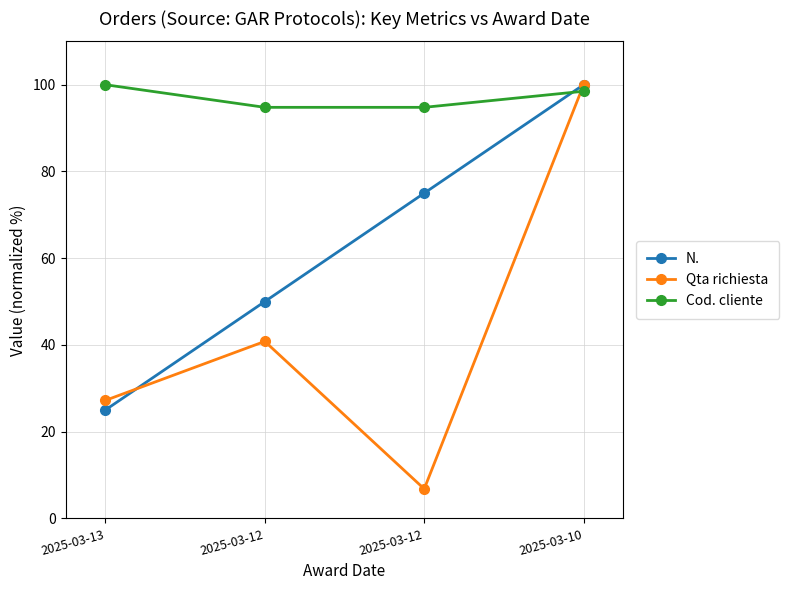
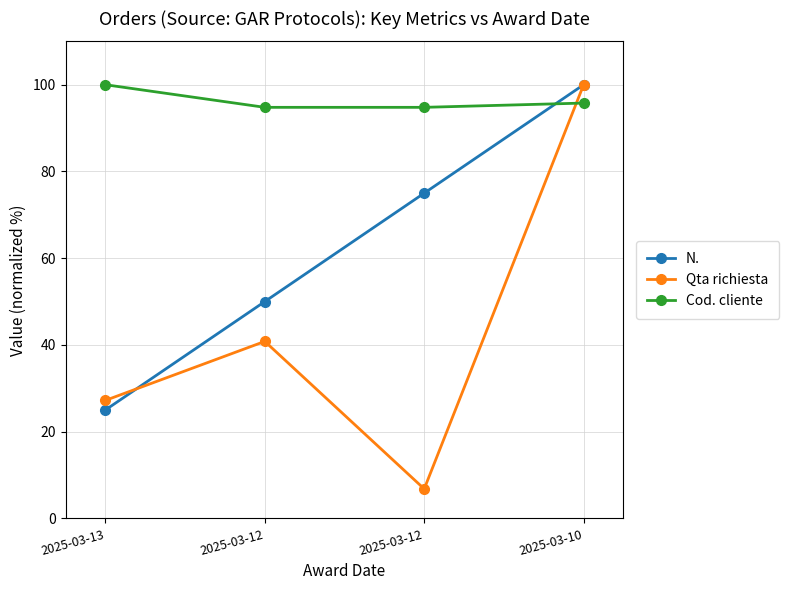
  {
    "N.": {
      "2025-03-13": 25
    },
    "Qta richiesta": {
      "2025-03-13": 27
    },
    "Cod. cliente": {
      "2025-03-13": 100,
-     "2025-03-10": 98
+     "2025-03-10": 96
    }
  }
